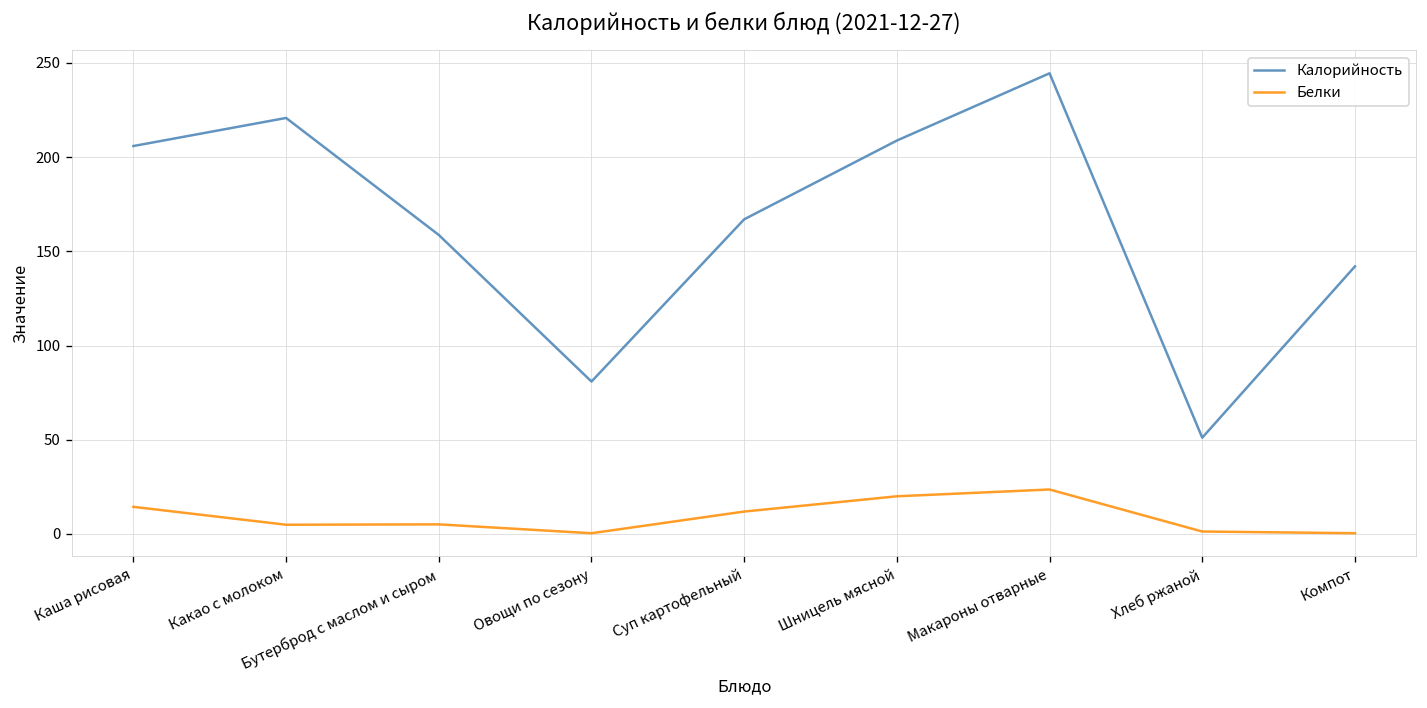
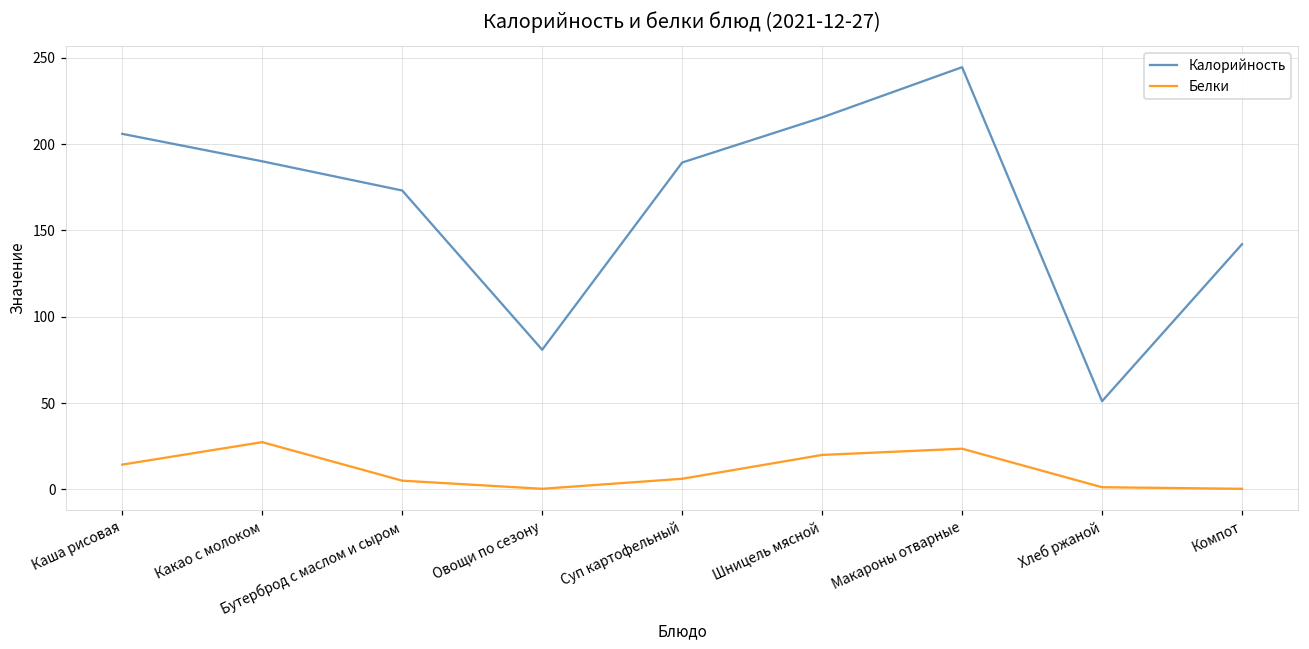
  {
    "Калорийность": {
      "Каша рисовая": 206,
-     "Какао с молоком": 221,
-     "Бутерброд с маслом и сыром": 159,
+     "Какао с молоком": 190,
+     "Бутерброд с маслом и сыром": 173,
      "Овощи по сезону": 81,
-     "Суп картофельный": 167,
-     "Шницель мясной": 209,
+     "Суп картофельный": 189,
+     "Шницель мясной": 215,
      "Макароны отварные": 245,
      "Хлеб ржаной": 51,
      "Компот": 142
    },
    "Белки": {
      "Каша рисовая": 14,
-     "Какао с молоком": 5,
+     "Какао с молоком": 27,
      "Бутерброд с маслом и сыром": 5,
      "Овощи по сезону": 0,
-     "Суп картофельный": 12,
+     "Суп картофельный": 6,
      "Шницель мясной": 20,
      "Макароны отварные": 24,
      "Хлеб ржаной": 1,
      "Компот": 0
    }
  }
